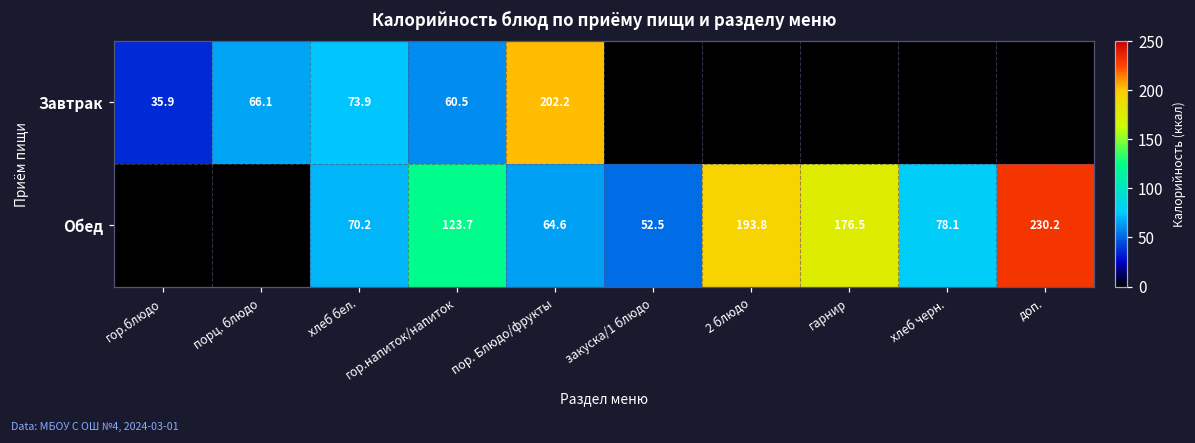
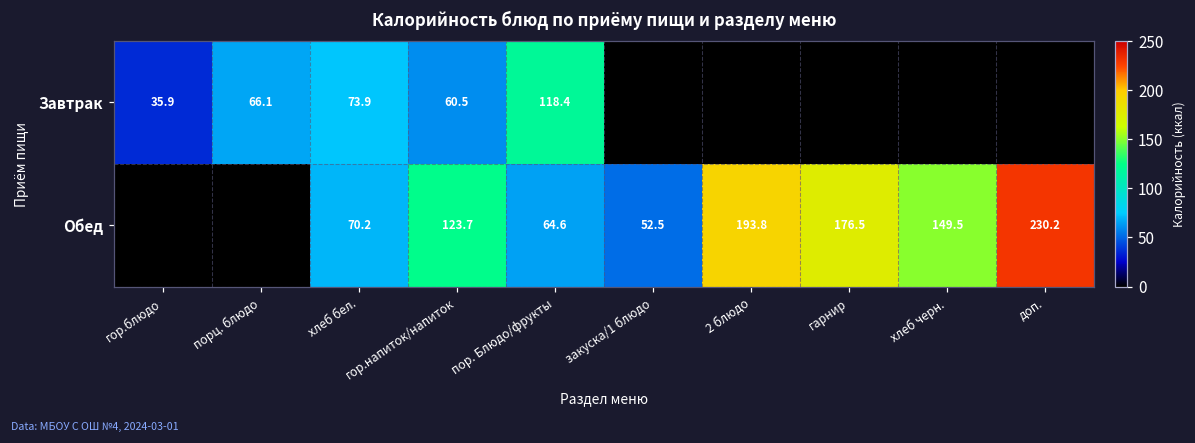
  {
    "Завтрак": {
      "гор.блюдо": 35.9,
      "порц. блюдо": 66.1,
      "хлеб бел.": 73.9,
      "гор.напиток/напиток": 60.5,
-     "пор. Блюдо/фрукты": 202.2
+     "пор. Блюдо/фрукты": 118.4
    },
    "Обед": {
      "хлеб бел.": 70.2,
      "гор.напиток/напиток": 123.7,
      "пор. Блюдо/фрукты": 64.6,
      "закуска/1 блюдо": 52.5,
      "2 блюдо": 193.8,
      "гарнир": 176.5,
-     "хлеб черн.": 78.1,
+     "хлеб черн.": 149.5,
      "доп.": 230.2
    }
  }
